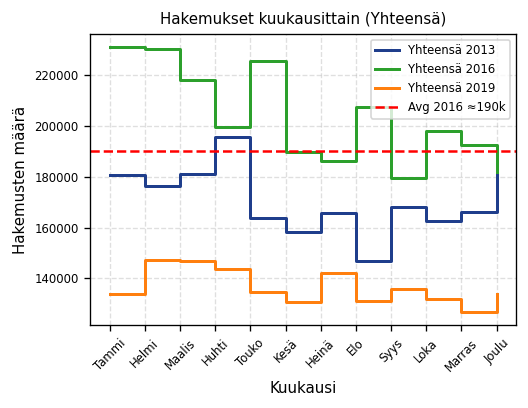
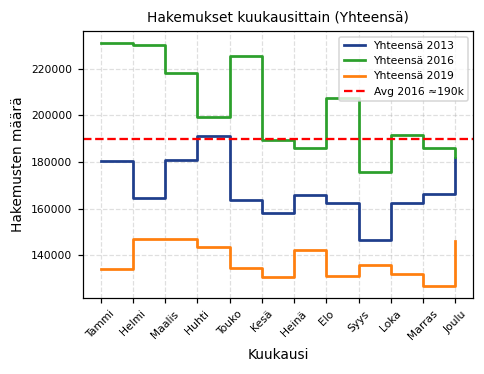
  {
    "Yhteensä 2013": {
      "Tammi": 181000,
-     "Helmi": 176000,
+     "Helmi": 165000,
      "Maalis": 181000,
-     "Huhti": 196000,
+     "Huhti": 191000,
      "Touko": 164000,
      "Kesä": 158000,
      "Heinä": 166000,
-     "Elo": 147000,
-     "Syys": 168000,
+     "Elo": 162000,
+     "Syys": 146000,
      "Loka": 163000,
      "Marras": 166000
    },
    "Yhteensä 2016": {
      "Tammi": 231000,
      "Helmi": 230000,
      "Maalis": 218000,
      "Huhti": 199000,
      "Touko": 226000,
      "Kesä": 190000,
      "Heinä": 186000,
      "Elo": 207000,
-     "Syys": 180000,
-     "Loka": 198000,
-     "Marras": 192000
+     "Syys": 176000,
+     "Loka": 192000,
+     "Marras": 186000
    },
    "Yhteensä 2019": {
      "Tammi": 134000,
      "Helmi": 147000,
      "Maalis": 147000,
      "Huhti": 144000,
      "Touko": 135000,
      "Kesä": 131000,
      "Heinä": 142000,
      "Elo": 131000,
      "Syys": 136000,
      "Loka": 132000,
      "Marras": 127000,
-     "Joulu": 134000
+     "Joulu": 146000
    }
  }
